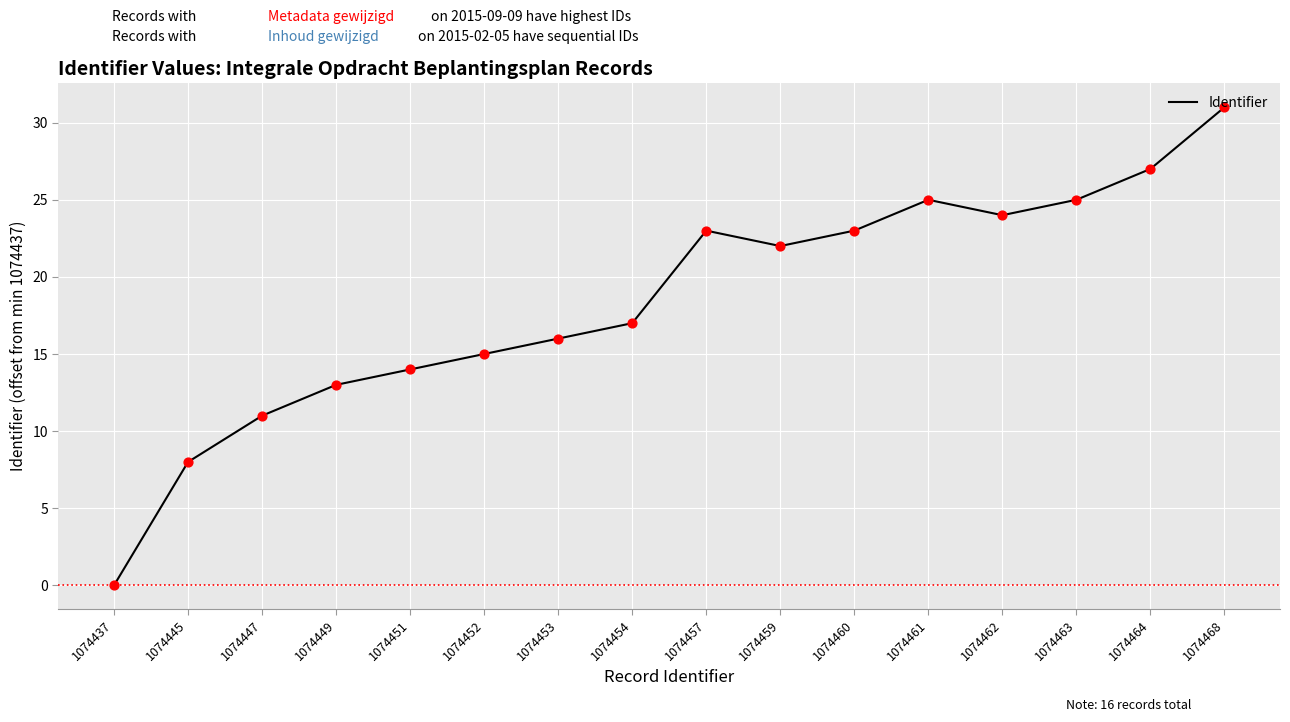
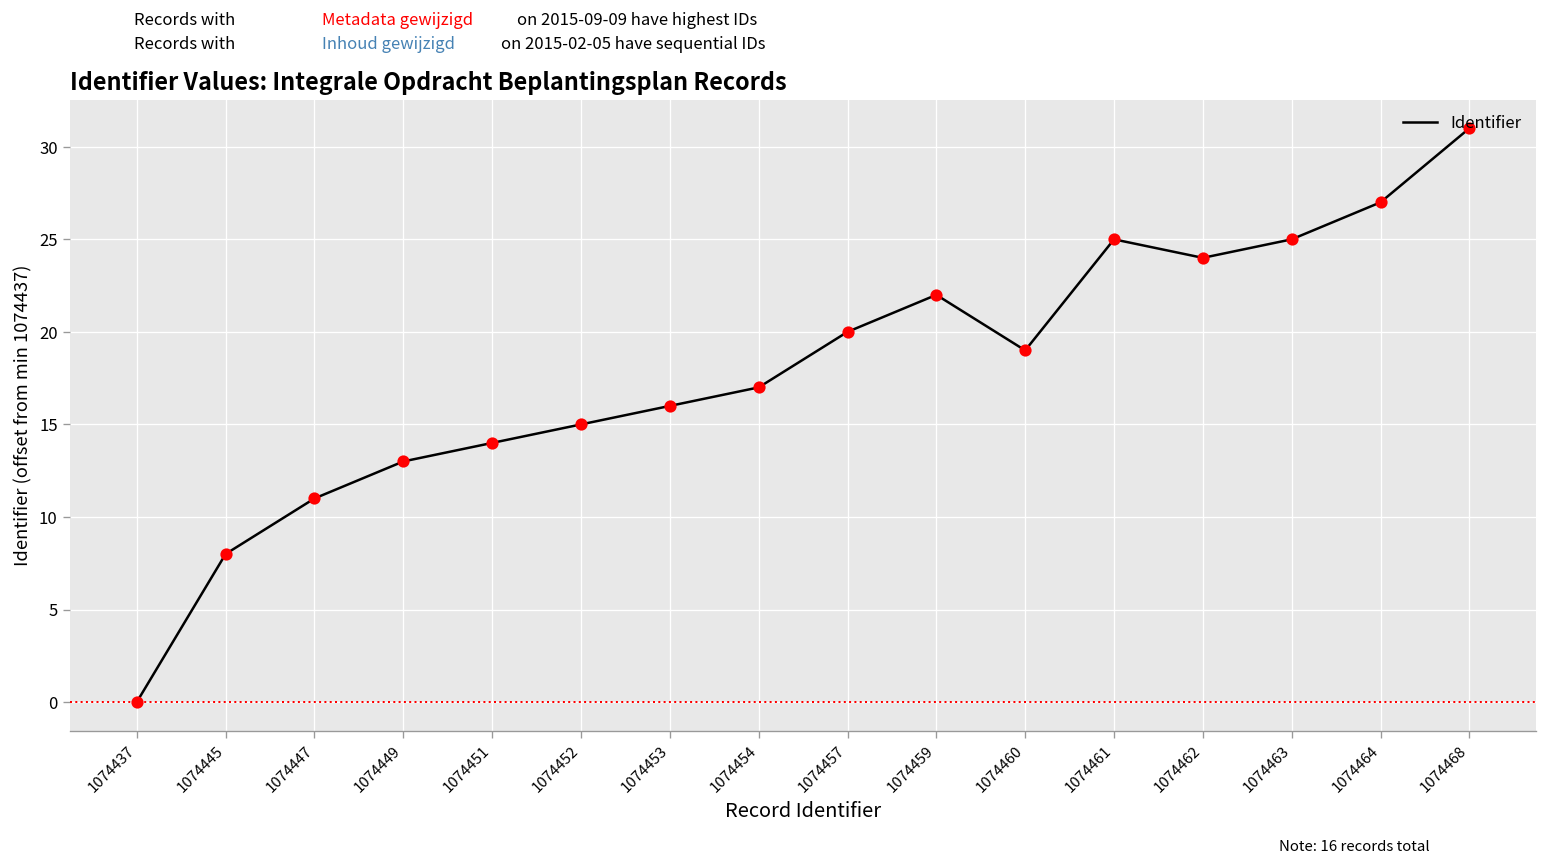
  {
    "1074437": 0.0,
    "1074445": 8.0,
    "1074447": 11.0,
    "1074449": 13.0,
    "1074451": 14.0,
    "1074452": 15.0,
    "1074453": 16.0,
    "1074454": 17.0,
-   "1074457": 23.0,
+   "1074457": 20.0,
    "1074459": 22.0,
-   "1074460": 23.0,
+   "1074460": 19.0,
    "1074461": 25.0,
    "1074462": 24.0,
    "1074463": 25.0,
    "1074464": 27.0,
    "1074468": 31.0
  }
